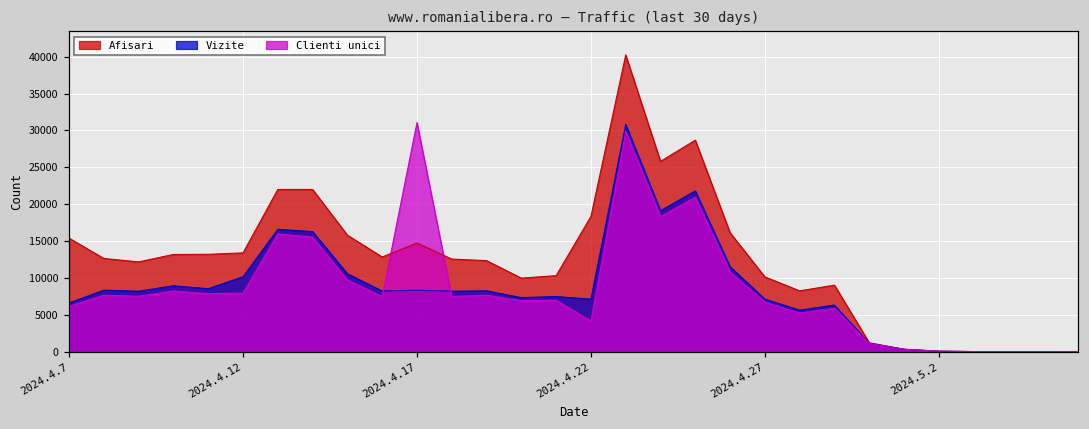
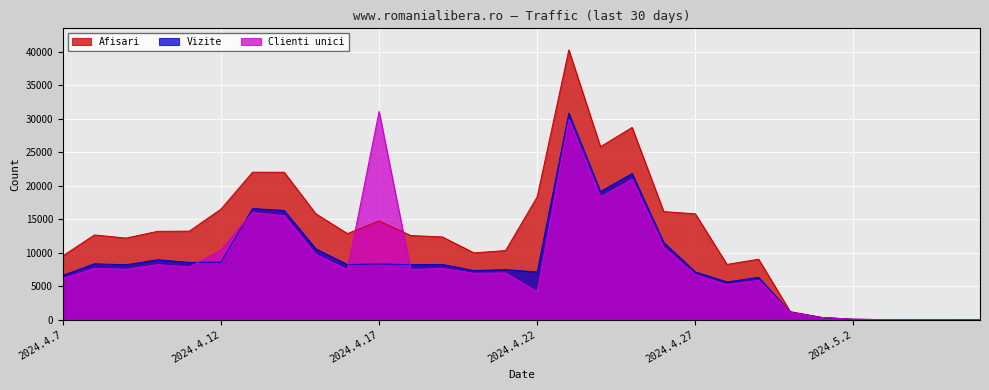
  {
    "Afisari": {
-     "2024.4.7": 15000,
-     "2024.4.12": 13000,
+     "2024.4.7": 10000,
+     "2024.4.12": 16000,
      "2024.4.17": 15000,
      "2024.4.22": 18000,
-     "2024.4.27": 10000
+     "2024.4.27": 16000
    },
    "Vizite": {
      "2024.4.7": 7000,
-     "2024.4.12": 10000,
+     "2024.4.12": 9000,
      "2024.4.17": 8000,
      "2024.4.22": 7000,
      "2024.4.27": 7000
    },
    "Clienti unici": {
      "2024.4.7": 6000,
-     "2024.4.12": 8000,
+     "2024.4.12": 10000,
      "2024.4.17": 31000,
      "2024.4.22": 4000,
      "2024.4.27": 7000
    }
  }
